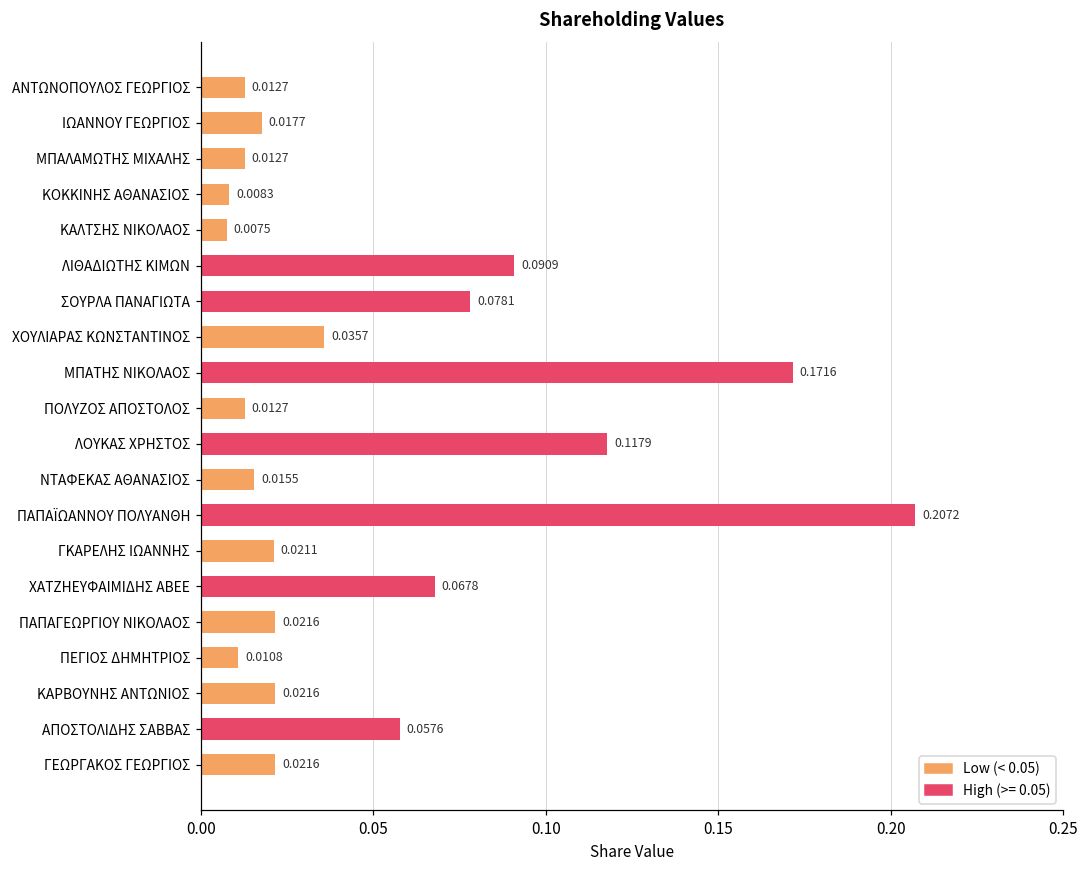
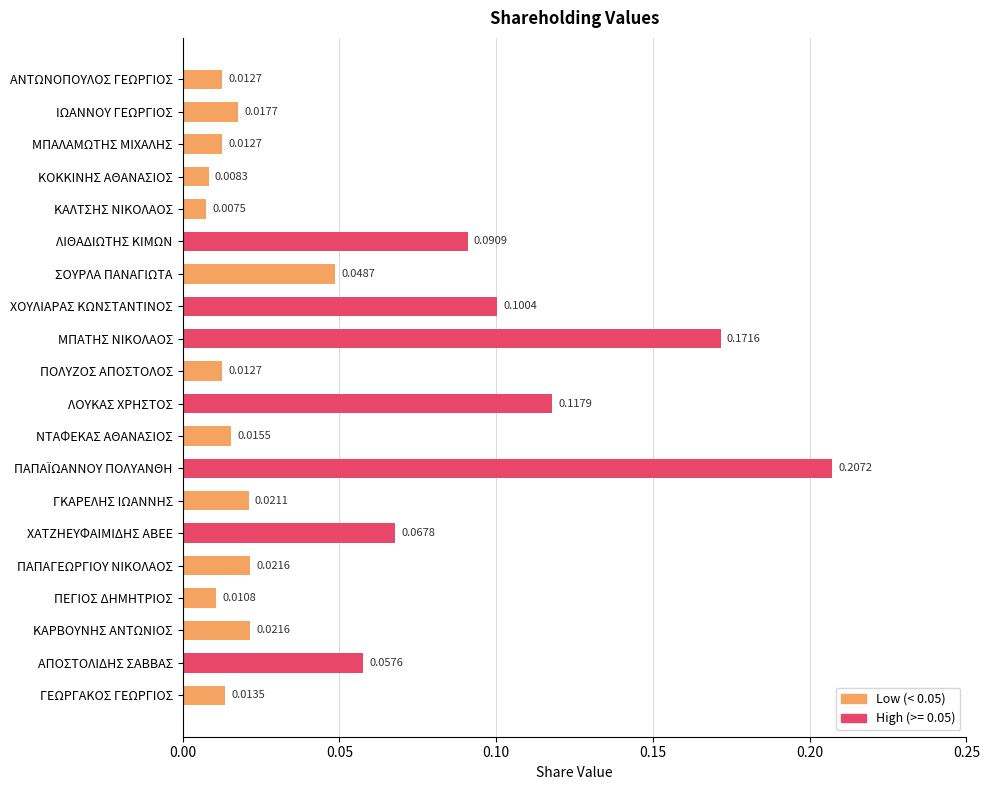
  {
    "ΑΝΤΩΝΟΠΟΥΛΟΣ ΓΕΩΡΓΙΟΣ": 0.0127,
    "ΙΩΑΝΝΟΥ ΓΕΩΡΓΙΟΣ": 0.0177,
    "ΜΠΑΛΑΜΩΤΗΣ ΜΙΧΑΛΗΣ": 0.0127,
    "ΚΟΚΚΙΝΗΣ ΑΘΑΝΑΣΙΟΣ": 0.0083,
    "ΚΑΛΤΣΗΣ ΝΙΚΟΛΑΟΣ": 0.0075,
    "ΛΙΘΑΔΙΩΤΗΣ ΚΙΜΩΝ": 0.0909,
-   "ΣΟΥΡΛΑ ΠΑΝΑΓΙΩΤΑ": 0.0781,
-   "ΧΟΥΛΙΑΡΑΣ ΚΩΝΣΤΑΝΤΙΝΟΣ": 0.0357,
+   "ΣΟΥΡΛΑ ΠΑΝΑΓΙΩΤΑ": 0.0487,
+   "ΧΟΥΛΙΑΡΑΣ ΚΩΝΣΤΑΝΤΙΝΟΣ": 0.1004,
    "ΜΠΑΤΗΣ ΝΙΚΟΛΑΟΣ": 0.1716,
    "ΠΟΛΥΖΟΣ ΑΠΟΣΤΟΛΟΣ": 0.0127,
    "ΛΟΥΚΑΣ ΧΡΗΣΤΟΣ": 0.1179,
    "ΝΤΑΦΕΚΑΣ ΑΘΑΝΑΣΙΟΣ": 0.0155,
    "ΠΑΠΑΪΩΑΝΝΟΥ ΠΟΛΥΑΝΘΗ": 0.2072,
    "ΓΚΑΡΕΛΗΣ ΙΩΑΝΝΗΣ": 0.0211,
    "ΧΑΤΖΗΕΥΦΑΙΜΙΔΗΣ ΑΒΕΕ": 0.0678,
    "ΠΑΠΑΓΕΩΡΓΙΟΥ ΝΙΚΟΛΑΟΣ": 0.0216,
    "ΠΕΓΙΟΣ ΔΗΜΗΤΡΙΟΣ": 0.0108,
    "ΚΑΡΒΟΥΝΗΣ ΑΝΤΩΝΙΟΣ": 0.0216,
    "ΑΠΟΣΤΟΛΙΔΗΣ ΣΑΒΒΑΣ": 0.0576,
-   "ΓΕΩΡΓΑΚΟΣ ΓΕΩΡΓΙΟΣ": 0.0216
+   "ΓΕΩΡΓΑΚΟΣ ΓΕΩΡΓΙΟΣ": 0.0135
  }
